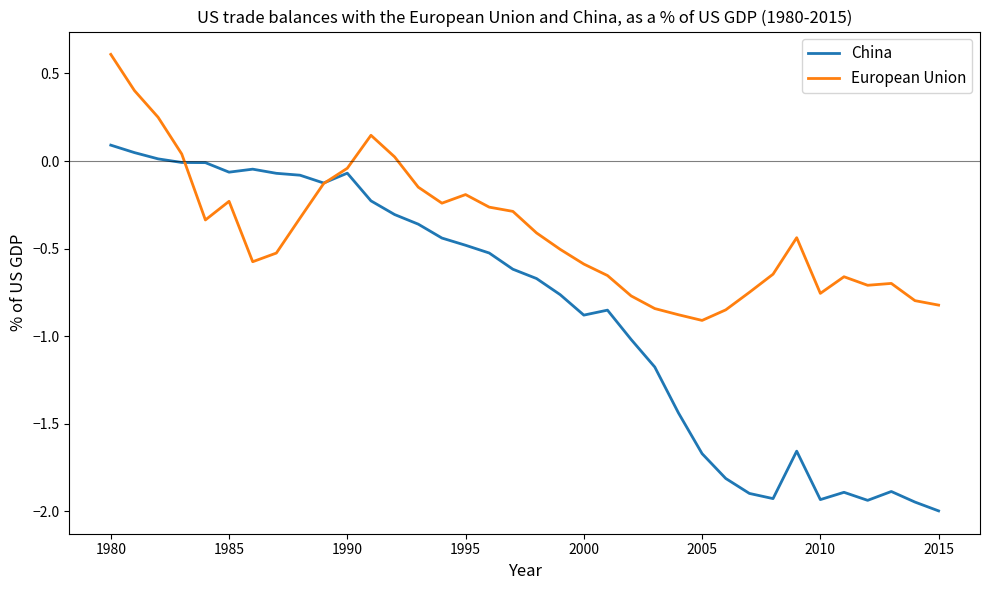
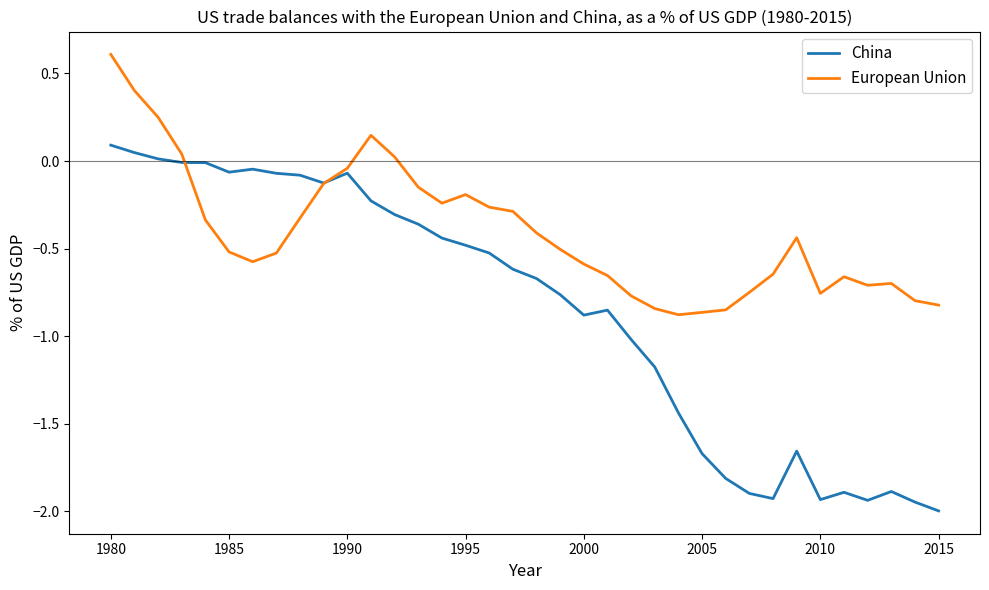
  {
    "China": {
      "1980": 0.09,
      "1985": -0.06,
      "1990": -0.07,
      "1995": -0.48,
      "2000": -0.88,
      "2005": -1.67,
      "2010": -1.93,
      "2015": -2.00
    },
    "European Union": {
      "1980": 0.61,
-     "1985": -0.23,
+     "1985": -0.52,
      "1990": -0.04,
      "1995": -0.19,
      "2000": -0.59,
-     "2005": -0.91,
+     "2005": -0.86,
      "2010": -0.76,
      "2015": -0.82
    }
  }
